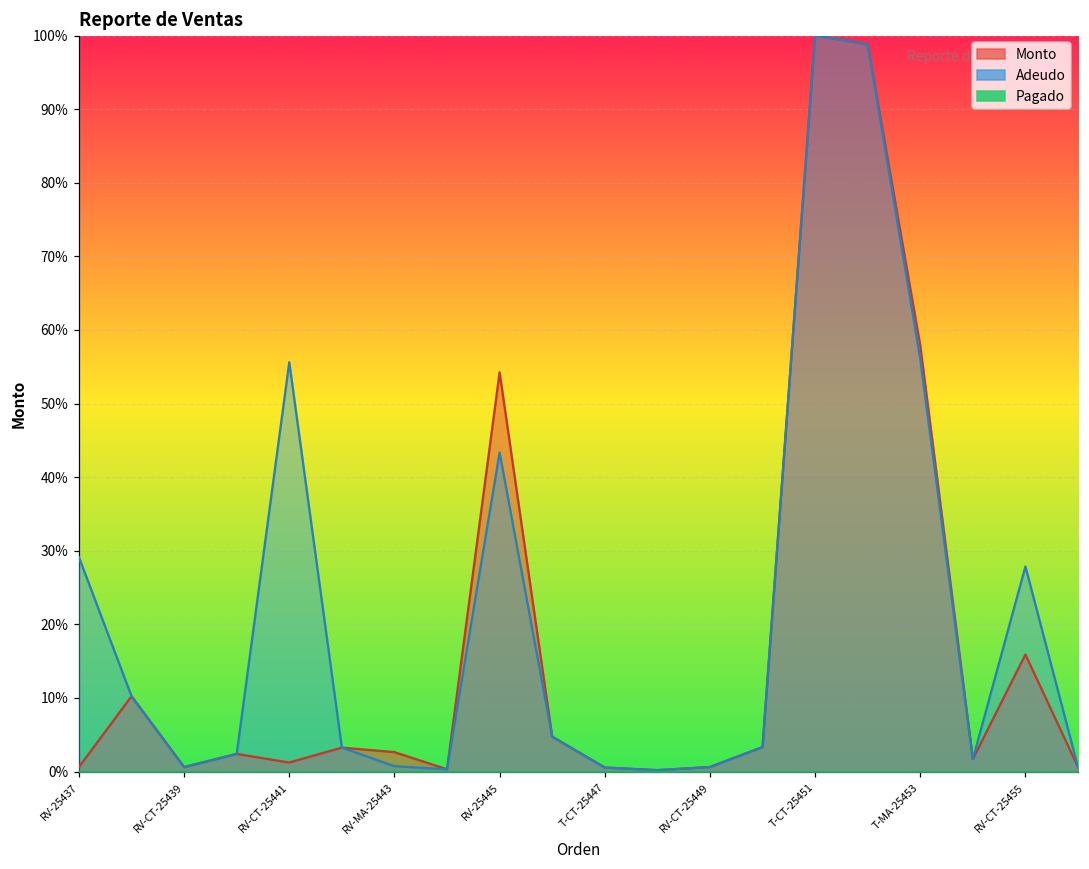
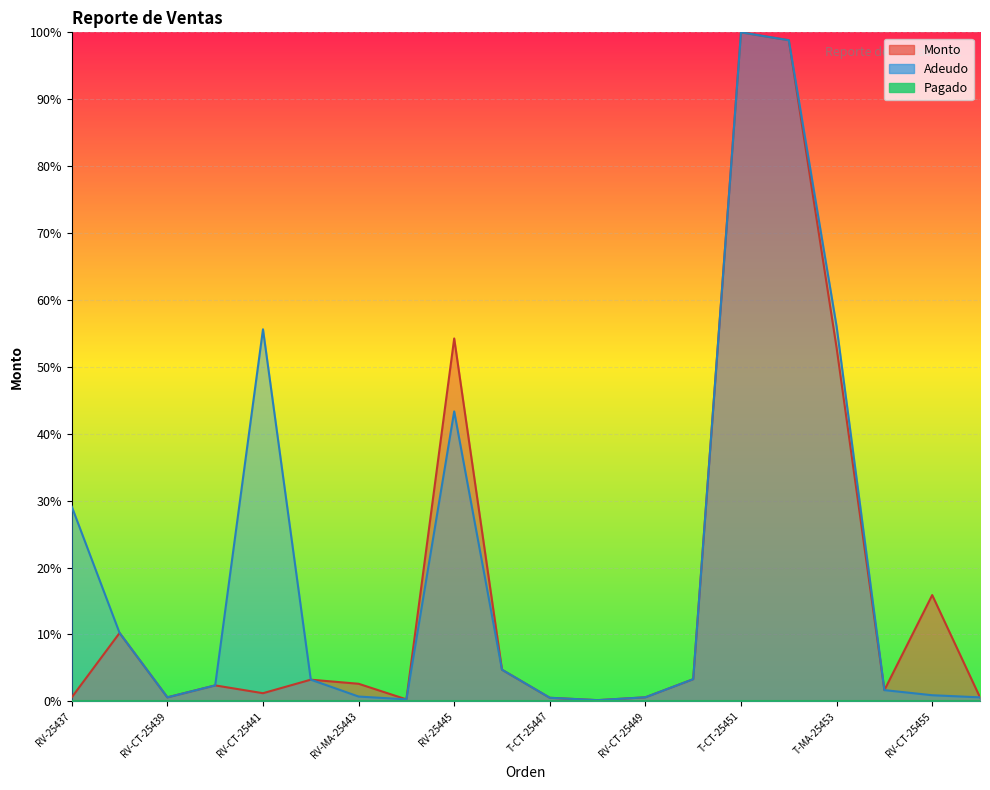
  {
    "Monto": {
      "RV-25437": "1%",
      "RV-CT-25441": "1%",
      "RV-MA-25443": "3%",
      "RV-25445": "54%",
-     "T-MA-25453": "58%",
+     "T-MA-25453": "53%",
      "RV-CT-25455": "16%"
    },
    "Adeudo": {
      "RV-25437": "29%",
      "RV-CT-25441": "56%",
      "RV-MA-25443": "1%",
      "RV-25445": "43%",
      "T-MA-25453": "56%",
-     "RV-CT-25455": "28%"
+     "RV-CT-25455": "1%"
    },
    "Pagado": {
      "RV-25437": "0%",
      "RV-CT-25439": "0%",
      "RV-CT-25441": "0%",
      "RV-MA-25443": "0%",
      "RV-25445": "0%",
      "T-CT-25447": "0%",
      "RV-CT-25449": "0%",
      "T-CT-25451": "0%",
      "T-MA-25453": "0%",
      "RV-CT-25455": "0%"
    }
  }
